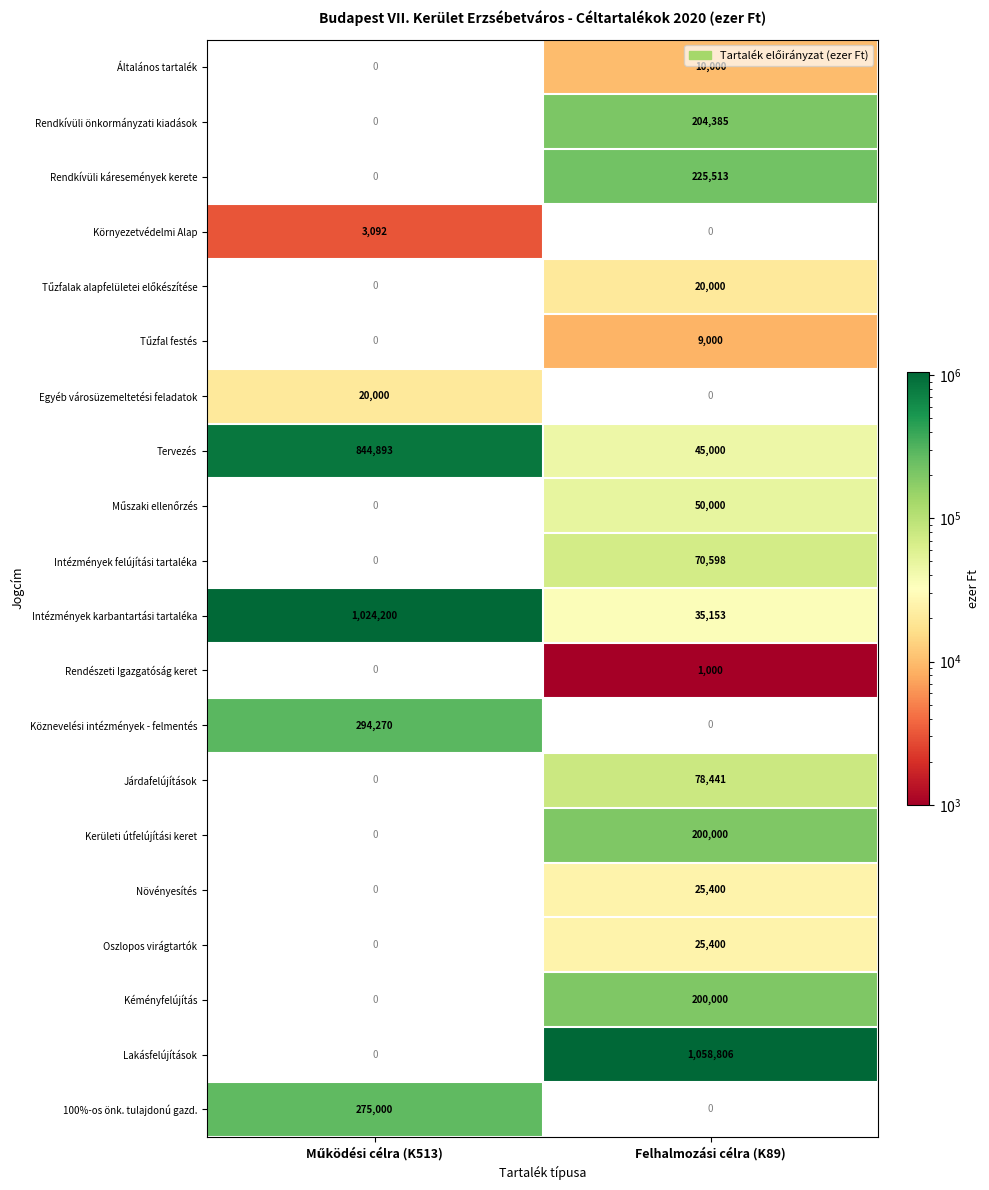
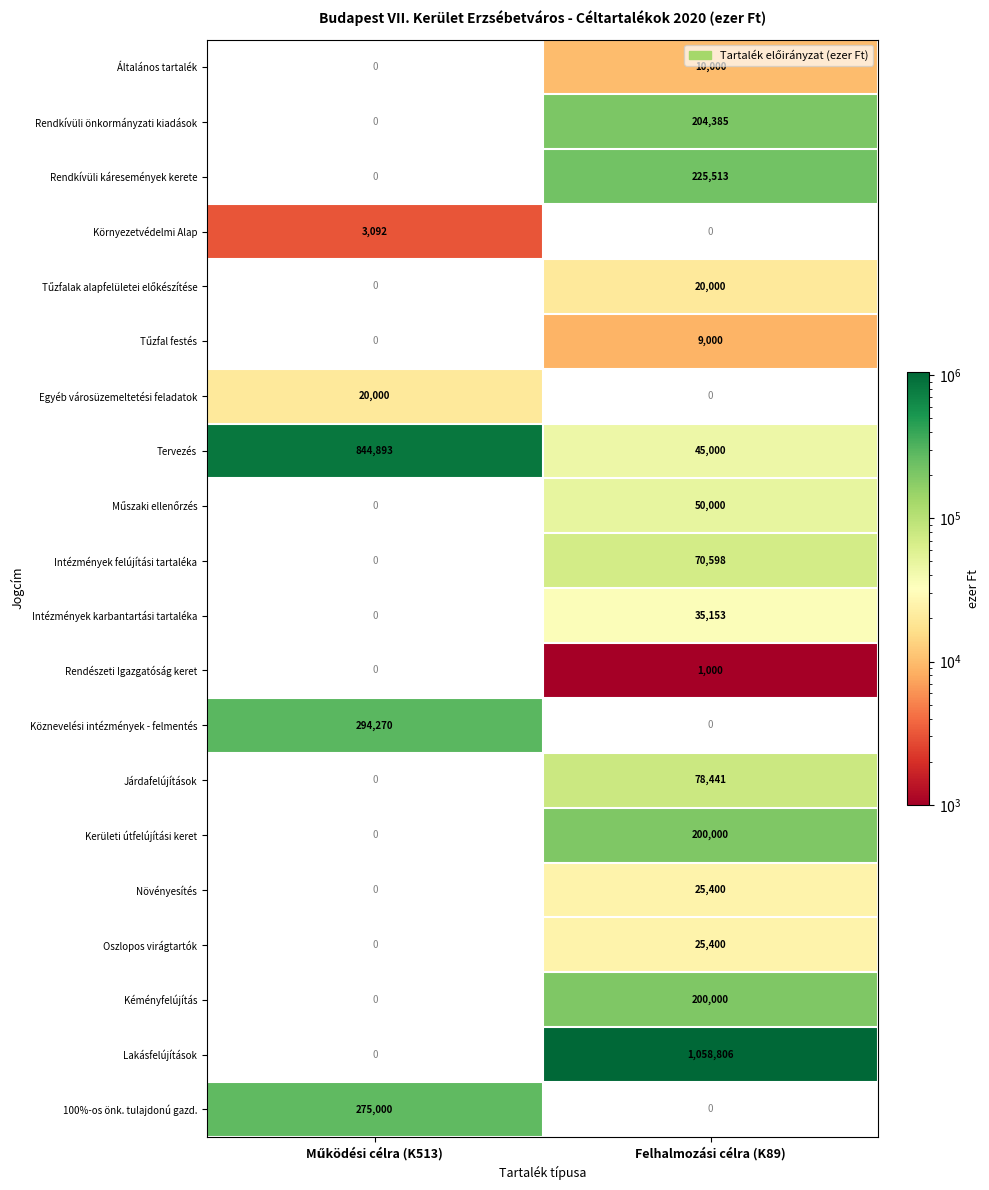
  {
    "Általános tartalék": {
      "Működési célra (K513)": "0"
    },
    "Rendkívüli önkormányzati kiadások": {
      "Működési célra (K513)": "0",
      "Felhalmozási célra (K89)": "204,385"
    },
    "Rendkívüli káresemények kerete": {
      "Működési célra (K513)": "0",
      "Felhalmozási célra (K89)": "225,513"
    },
    "Környezetvédelmi Alap": {
      "Működési célra (K513)": "3,092",
      "Felhalmozási célra (K89)": "0"
    },
    "Tűzfalak alapfelületei előkészítése": {
      "Működési célra (K513)": "0",
      "Felhalmozási célra (K89)": "20,000"
    },
    "Tűzfal festés": {
      "Működési célra (K513)": "0",
      "Felhalmozási célra (K89)": "9,000"
    },
    "Egyéb városüzemeltetési feladatok": {
      "Működési célra (K513)": "20,000",
      "Felhalmozási célra (K89)": "0"
    },
    "Tervezés": {
      "Működési célra (K513)": "844,893",
      "Felhalmozási célra (K89)": "45,000"
    },
    "Műszaki ellenőrzés": {
      "Működési célra (K513)": "0",
      "Felhalmozási célra (K89)": "50,000"
    },
    "Intézmények felújítási tartaléka": {
      "Működési célra (K513)": "0",
      "Felhalmozási célra (K89)": "70,598"
    },
    "Intézmények karbantartási tartaléka": {
-     "Működési célra (K513)": "1,024,200",
+     "Működési célra (K513)": "0",
      "Felhalmozási célra (K89)": "35,153"
    },
    "Rendészeti Igazgatóság keret": {
      "Működési célra (K513)": "0",
      "Felhalmozási célra (K89)": "1,000"
    },
    "Köznevelési intézmények - felmentés": {
      "Működési célra (K513)": "294,270",
      "Felhalmozási célra (K89)": "0"
    },
    "Járdafelújítások": {
      "Működési célra (K513)": "0",
      "Felhalmozási célra (K89)": "78,441"
    },
    "Kerületi útfelújítási keret": {
      "Működési célra (K513)": "0",
      "Felhalmozási célra (K89)": "200,000"
    },
    "Növényesítés": {
      "Működési célra (K513)": "0",
      "Felhalmozási célra (K89)": "25,400"
    },
    "Oszlopos virágtartók": {
      "Működési célra (K513)": "0",
      "Felhalmozási célra (K89)": "25,400"
    },
    "Kéményfelújítás": {
      "Működési célra (K513)": "0",
      "Felhalmozási célra (K89)": "200,000"
    },
    "Lakásfelújítások": {
      "Működési célra (K513)": "0",
      "Felhalmozási célra (K89)": "1,058,806"
    },
    "100%-os önk. tulajdonú gazd.": {
      "Működési célra (K513)": "275,000",
      "Felhalmozási célra (K89)": "0"
    }
  }
